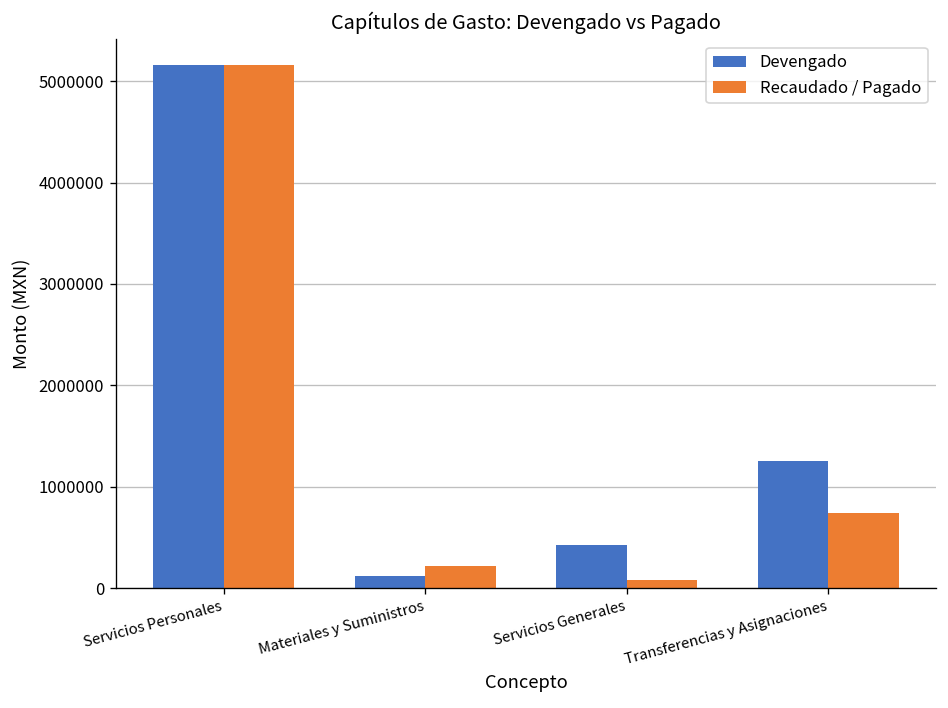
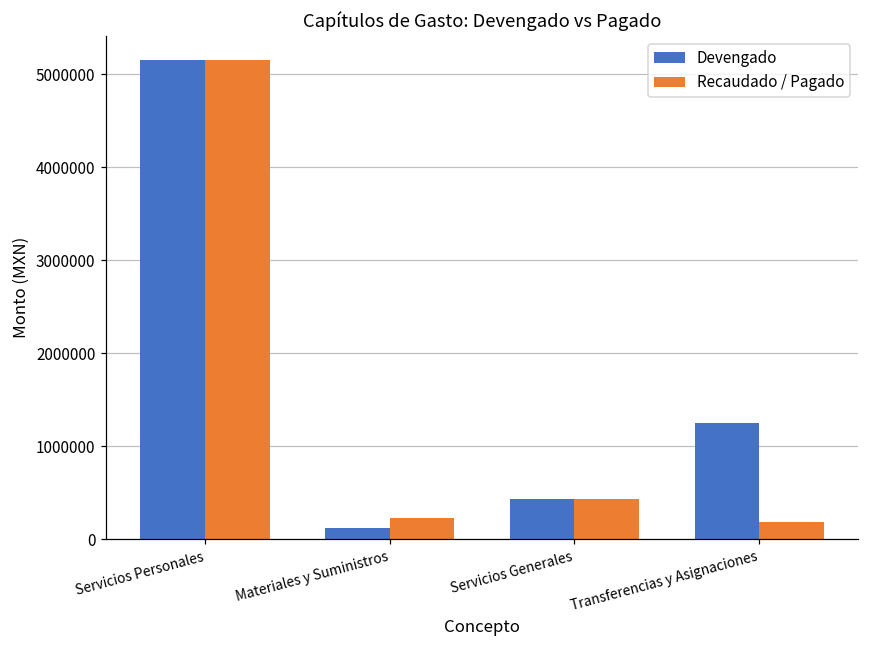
  {
    "Devengado": {
      "Servicios Personales": 5200000,
      "Materiales y Suministros": 100000,
      "Servicios Generales": 400000,
      "Transferencias y Asignaciones": 1300000
    },
    "Recaudado / Pagado": {
      "Servicios Personales": 5200000,
      "Materiales y Suministros": 200000,
-     "Servicios Generales": 100000,
-     "Transferencias y Asignaciones": 700000
+     "Servicios Generales": 400000,
+     "Transferencias y Asignaciones": 200000
    }
  }
